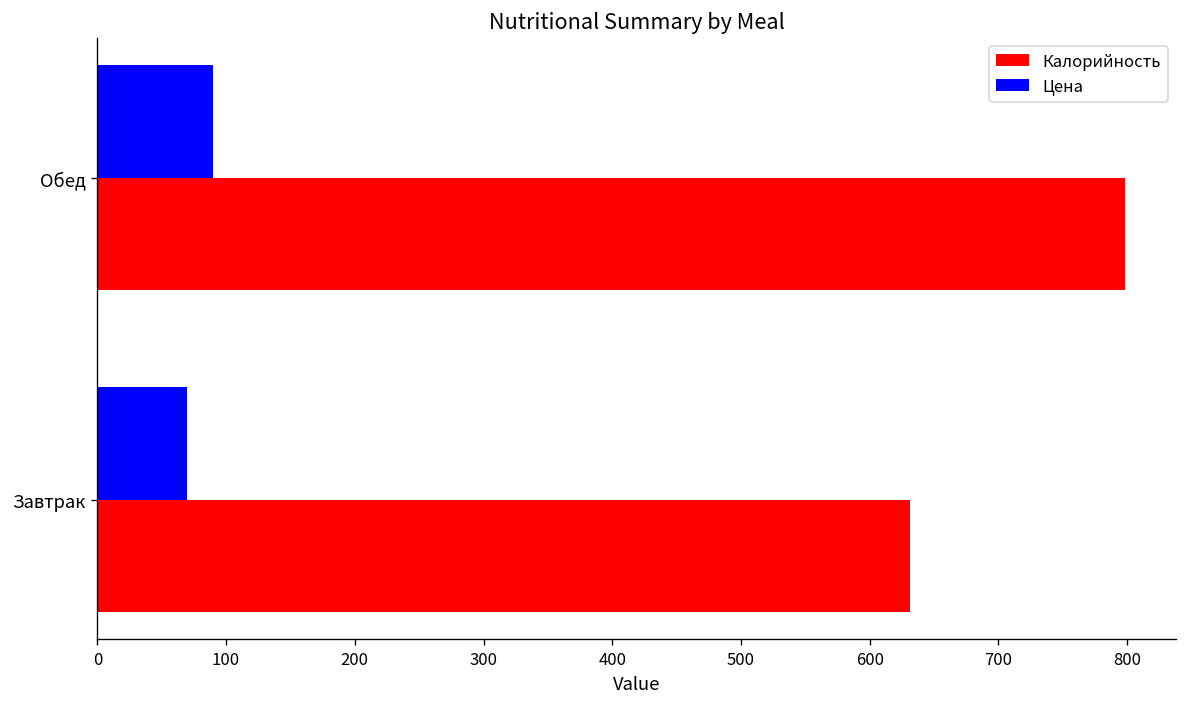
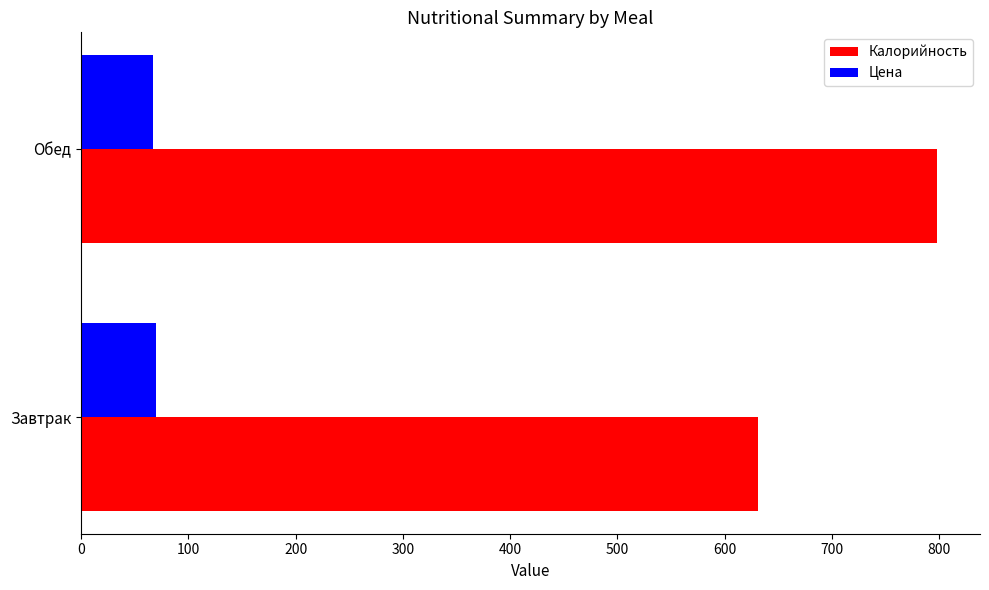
  {
    "Калорийность": {
      "Обед": 798,
      "Завтрак": 631
    },
    "Цена": {
-     "Обед": 90,
+     "Обед": 67,
      "Завтрак": 70
    }
  }
